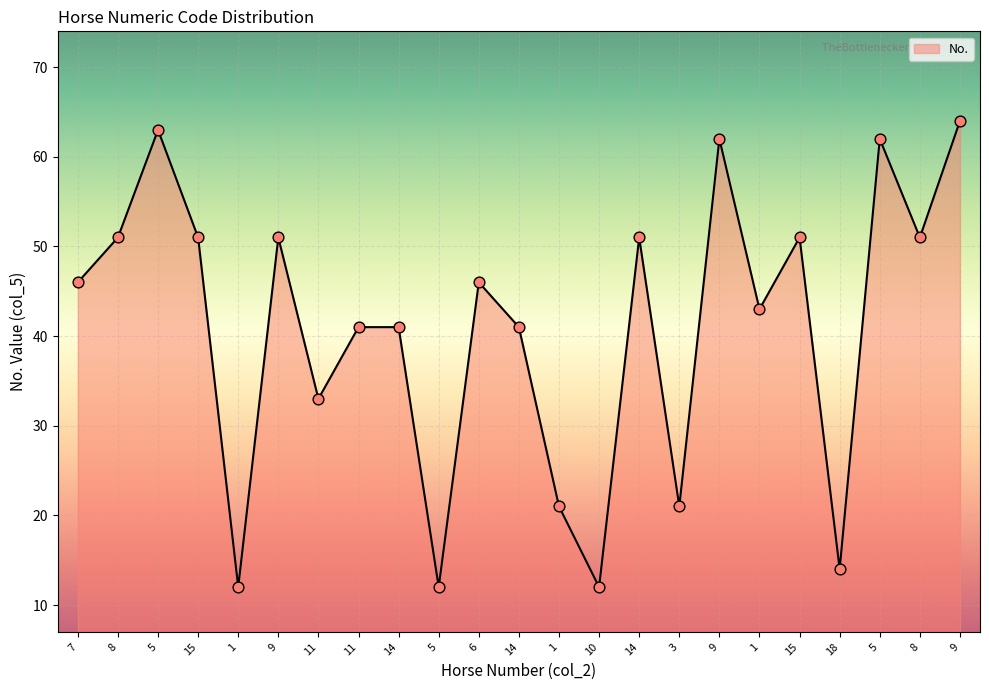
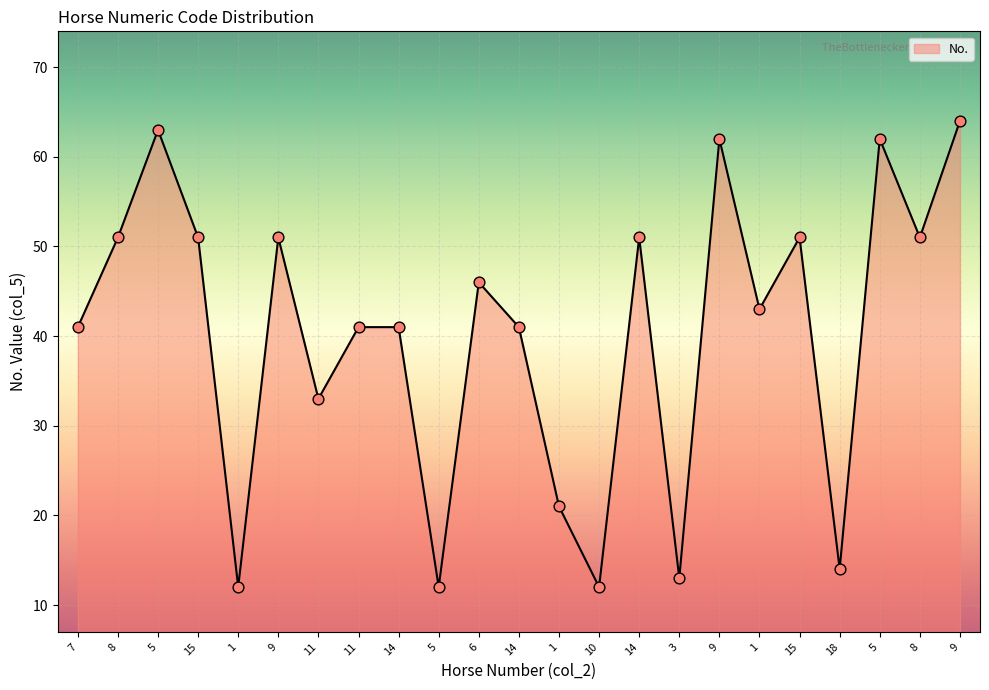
  {
-   "7": 46,
+   "7": 41,
    "6": 46,
    "10": 12,
-   "3": 21,
+   "3": 13,
    "18": 14
  }
